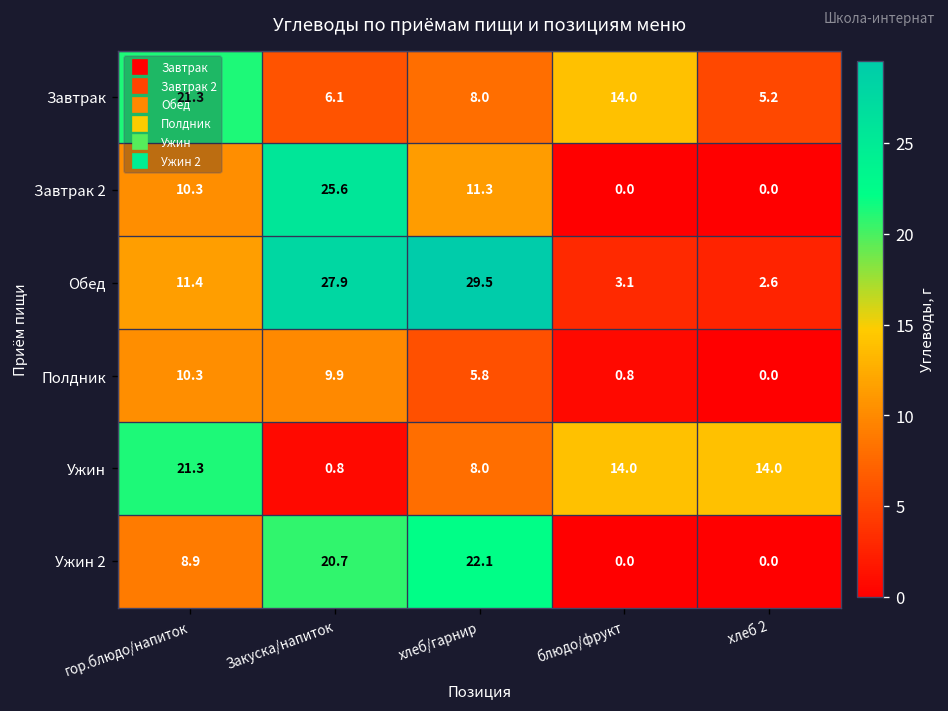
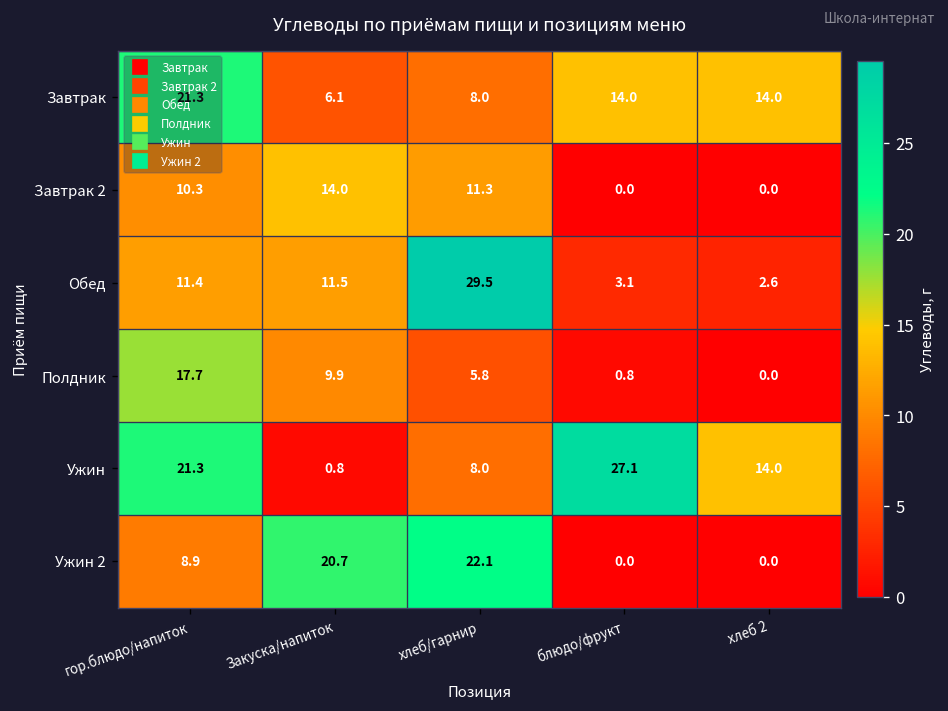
  {
    "Завтрак": {
      "Закуска/напиток": 6.1,
      "хлеб/гарнир": 8.0,
      "блюдо/фрукт": 14.0,
-     "хлеб 2": 5.2
+     "хлеб 2": 14.0
    },
    "Завтрак 2": {
      "гор.блюдо/напиток": 10.3,
-     "Закуска/напиток": 25.6,
+     "Закуска/напиток": 14.0,
      "хлеб/гарнир": 11.3,
      "блюдо/фрукт": 0.0,
      "хлеб 2": 0.0
    },
    "Обед": {
      "гор.блюдо/напиток": 11.4,
-     "Закуска/напиток": 27.9,
+     "Закуска/напиток": 11.5,
      "хлеб/гарнир": 29.5,
      "блюдо/фрукт": 3.1,
      "хлеб 2": 2.6
    },
    "Полдник": {
-     "гор.блюдо/напиток": 10.3,
+     "гор.блюдо/напиток": 17.7,
      "Закуска/напиток": 9.9,
      "хлеб/гарнир": 5.8,
      "блюдо/фрукт": 0.8,
      "хлеб 2": 0.0
    },
    "Ужин": {
      "гор.блюдо/напиток": 21.3,
      "Закуска/напиток": 0.8,
      "хлеб/гарнир": 8.0,
-     "блюдо/фрукт": 14.0,
+     "блюдо/фрукт": 27.1,
      "хлеб 2": 14.0
    },
    "Ужин 2": {
      "гор.блюдо/напиток": 8.9,
      "Закуска/напиток": 20.7,
      "хлеб/гарнир": 22.1,
      "блюдо/фрукт": 0.0,
      "хлеб 2": 0.0
    }
  }
